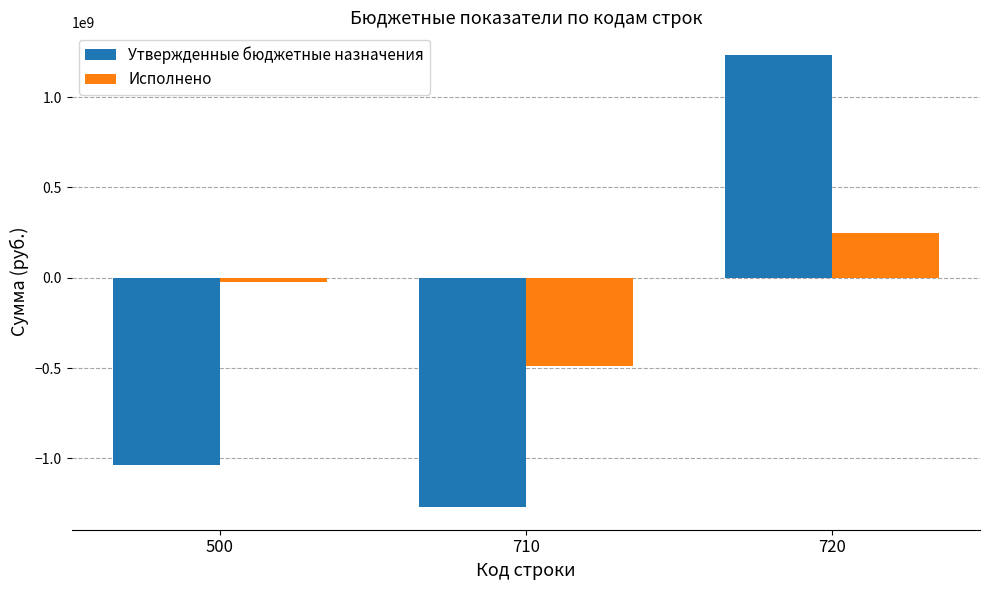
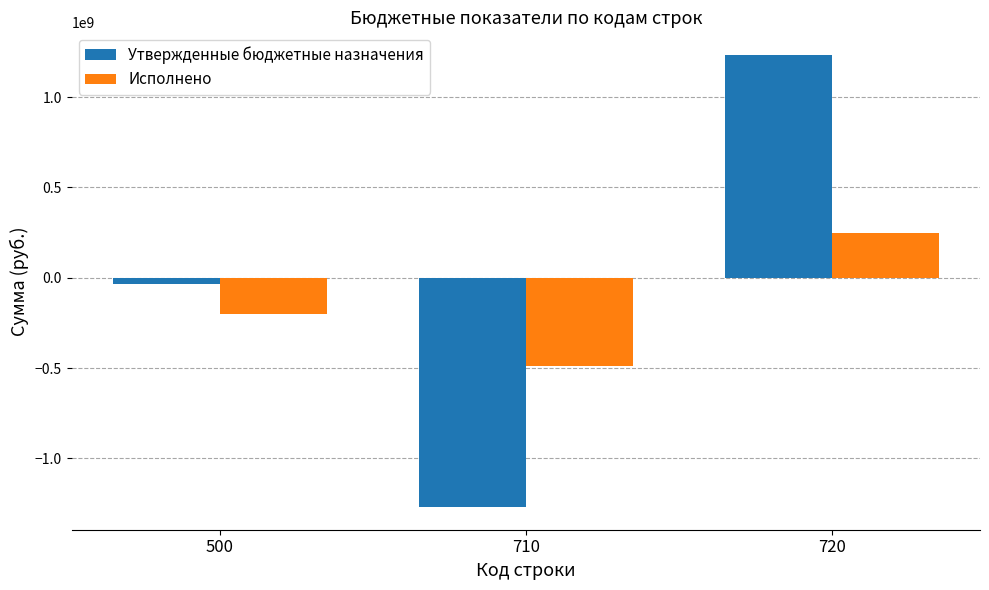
  {
    "Утвержденные бюджетные назначения": {
-     "500": -1040000000,
+     "500": -40000000,
      "710": -1270000000,
      "720": 1230000000
    },
    "Исполнено": {
-     "500": -20000000,
+     "500": -200000000,
      "710": -490000000,
      "720": 250000000
    }
  }
